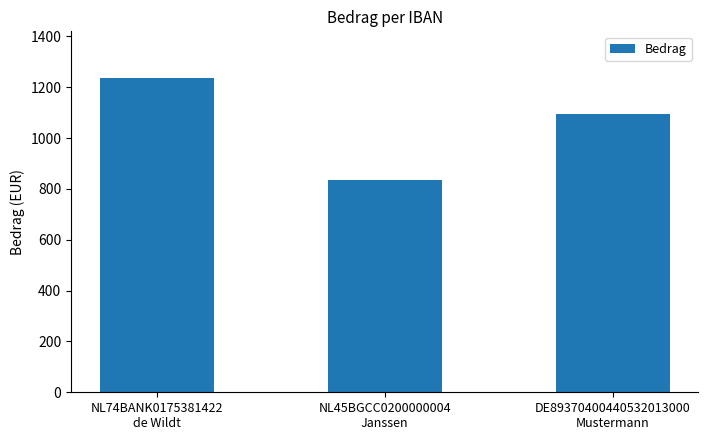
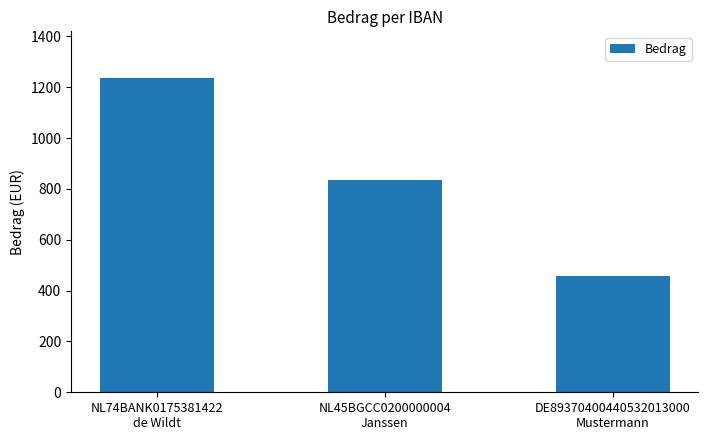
  {
    "NL74BANK0175381422 de Wildt": 1230,
    "NL45BGCC0200000004 Janssen": 840,
-   "DE89370400440532013000 Mustermann": 1090
+   "DE89370400440532013000 Mustermann": 460
  }
